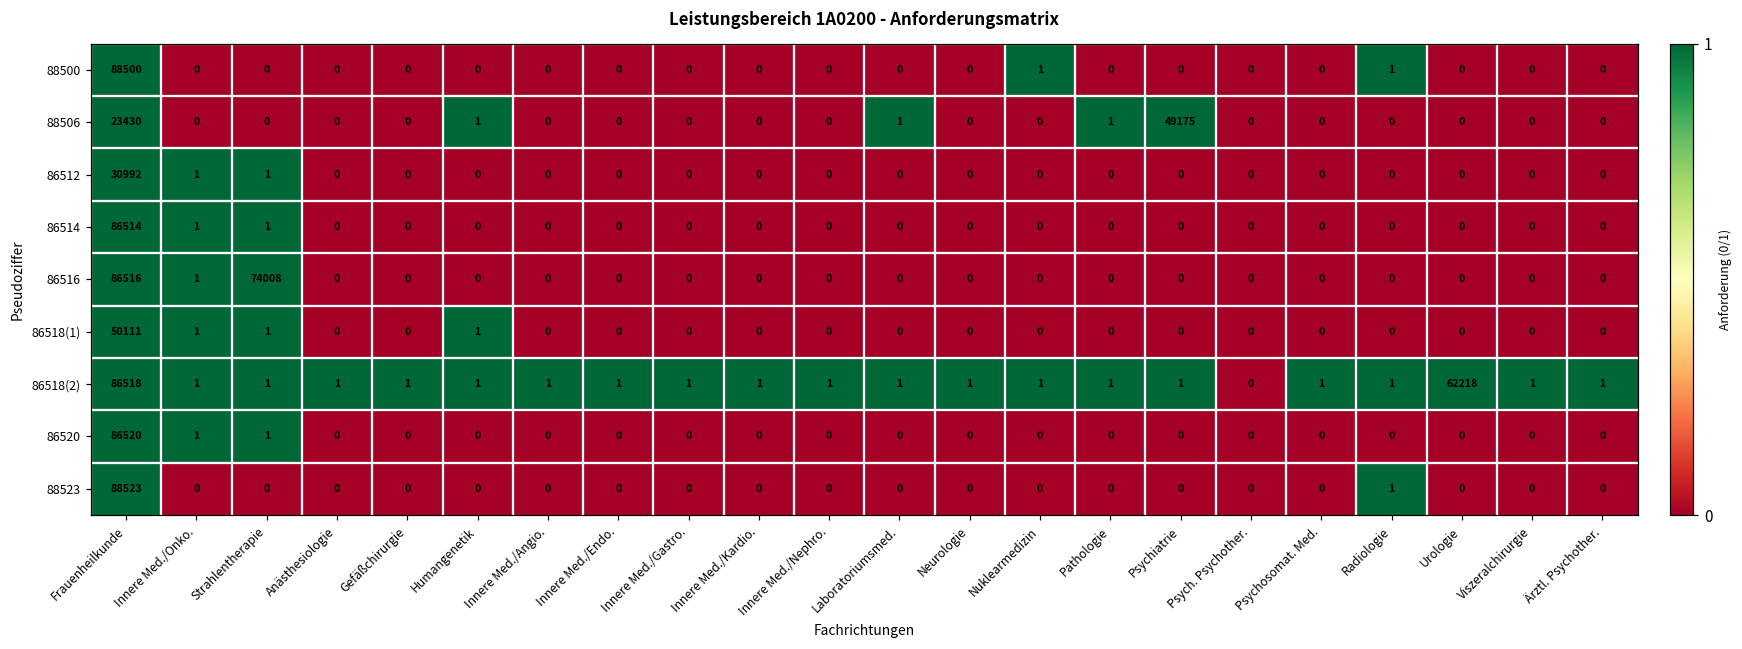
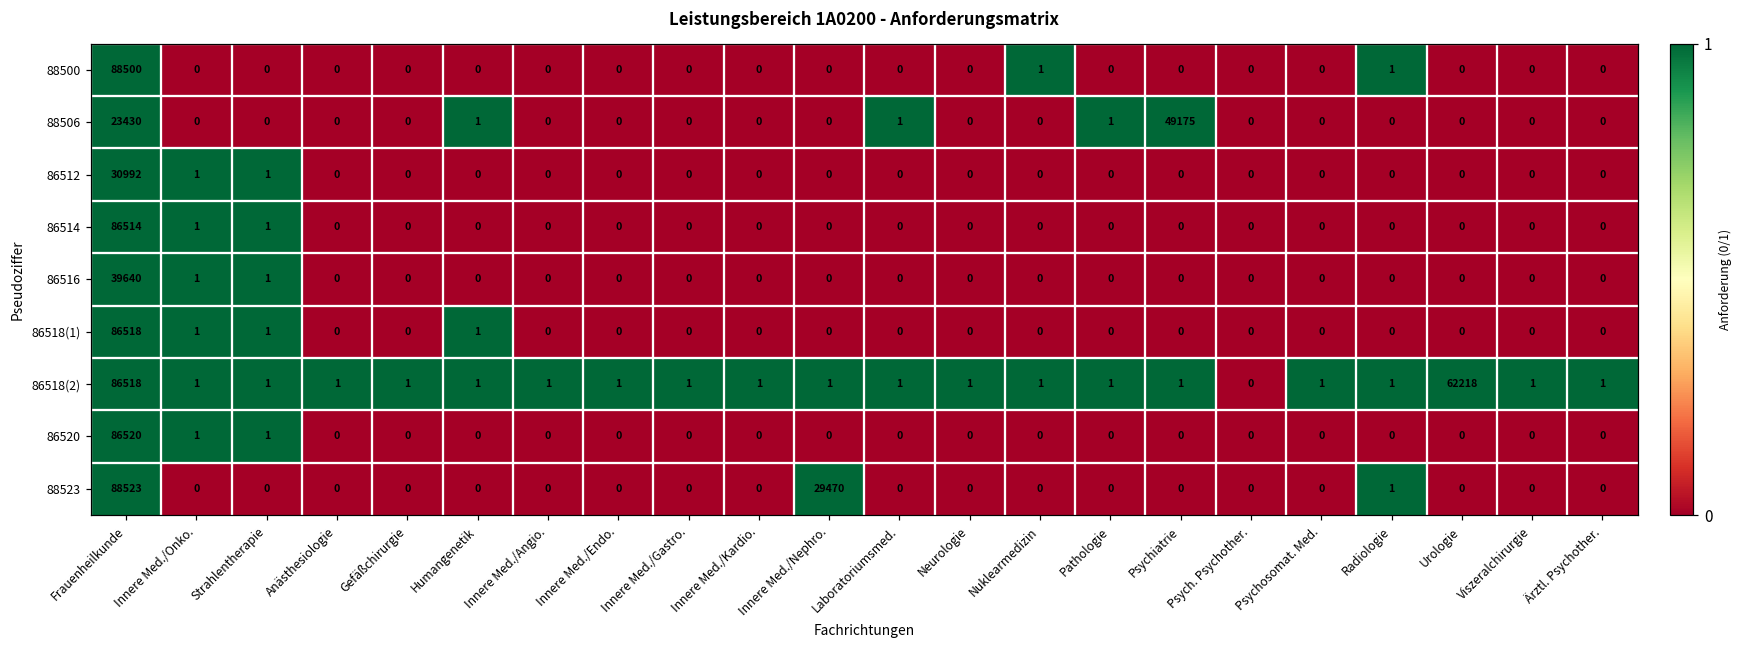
  {
    "88500": {
      "Frauenheilkunde": 88500,
      "Innere Med./Onko.": 0,
      "Strahlentherapie": 0,
      "Anästhesiologie": 0,
      "Gefäßchirurgie": 0,
      "Humangenetik": 0,
      "Innere Med./Angio.": 0,
      "Innere Med./Endo.": 0,
      "Innere Med./Gastro.": 0,
      "Innere Med./Kardio.": 0,
      "Innere Med./Nephro.": 0,
      "Laboratoriumsmed.": 0,
      "Neurologie": 0,
      "Nuklearmedizin": 1,
      "Pathologie": 0,
      "Psychiatrie": 0,
      "Psych. Psychother.": 0,
      "Psychosomat. Med.": 0,
      "Radiologie": 1,
      "Urologie": 0,
      "Viszeralchirurgie": 0,
      "Ärztl. Psychother.": 0
    },
    "88506": {
      "Frauenheilkunde": 23430,
      "Innere Med./Onko.": 0,
      "Strahlentherapie": 0,
      "Anästhesiologie": 0,
      "Gefäßchirurgie": 0,
      "Humangenetik": 1,
      "Innere Med./Angio.": 0,
      "Innere Med./Endo.": 0,
      "Innere Med./Gastro.": 0,
      "Innere Med./Kardio.": 0,
      "Innere Med./Nephro.": 0,
      "Laboratoriumsmed.": 1,
      "Neurologie": 0,
      "Nuklearmedizin": 0,
      "Pathologie": 1,
      "Psychiatrie": 49175,
      "Psych. Psychother.": 0,
      "Psychosomat. Med.": 0,
      "Radiologie": 0,
      "Urologie": 0,
      "Viszeralchirurgie": 0,
      "Ärztl. Psychother.": 0
    },
    "86512": {
      "Frauenheilkunde": 30992,
      "Innere Med./Onko.": 1,
      "Strahlentherapie": 1,
      "Anästhesiologie": 0,
      "Gefäßchirurgie": 0,
      "Humangenetik": 0,
      "Innere Med./Angio.": 0,
      "Innere Med./Endo.": 0,
      "Innere Med./Gastro.": 0,
      "Innere Med./Kardio.": 0,
      "Innere Med./Nephro.": 0,
      "Laboratoriumsmed.": 0,
      "Neurologie": 0,
      "Nuklearmedizin": 0,
      "Pathologie": 0,
      "Psychiatrie": 0,
      "Psych. Psychother.": 0,
      "Psychosomat. Med.": 0,
      "Radiologie": 0,
      "Urologie": 0,
      "Viszeralchirurgie": 0,
      "Ärztl. Psychother.": 0
    },
    "86514": {
      "Frauenheilkunde": 86514,
      "Innere Med./Onko.": 1,
      "Strahlentherapie": 1,
      "Anästhesiologie": 0,
      "Gefäßchirurgie": 0,
      "Humangenetik": 0,
      "Innere Med./Angio.": 0,
      "Innere Med./Endo.": 0,
      "Innere Med./Gastro.": 0,
      "Innere Med./Kardio.": 0,
      "Innere Med./Nephro.": 0,
      "Laboratoriumsmed.": 0,
      "Neurologie": 0,
      "Nuklearmedizin": 0,
      "Pathologie": 0,
      "Psychiatrie": 0,
      "Psych. Psychother.": 0,
      "Psychosomat. Med.": 0,
      "Radiologie": 0,
      "Urologie": 0,
      "Viszeralchirurgie": 0,
      "Ärztl. Psychother.": 0
    },
    "86516": {
-     "Frauenheilkunde": 86516,
+     "Frauenheilkunde": 39640,
      "Innere Med./Onko.": 1,
-     "Strahlentherapie": 74008,
+     "Strahlentherapie": 1,
      "Anästhesiologie": 0,
      "Gefäßchirurgie": 0,
      "Humangenetik": 0,
      "Innere Med./Angio.": 0,
      "Innere Med./Endo.": 0,
      "Innere Med./Gastro.": 0,
      "Innere Med./Kardio.": 0,
      "Innere Med./Nephro.": 0,
      "Laboratoriumsmed.": 0,
      "Neurologie": 0,
      "Nuklearmedizin": 0,
      "Pathologie": 0,
      "Psychiatrie": 0,
      "Psych. Psychother.": 0,
      "Psychosomat. Med.": 0,
      "Radiologie": 0,
      "Urologie": 0,
      "Viszeralchirurgie": 0,
      "Ärztl. Psychother.": 0
    },
    "86518(1)": {
-     "Frauenheilkunde": 50111,
+     "Frauenheilkunde": 86518,
      "Innere Med./Onko.": 1,
      "Strahlentherapie": 1,
      "Anästhesiologie": 0,
      "Gefäßchirurgie": 0,
      "Humangenetik": 1,
      "Innere Med./Angio.": 0,
      "Innere Med./Endo.": 0,
      "Innere Med./Gastro.": 0,
      "Innere Med./Kardio.": 0,
      "Innere Med./Nephro.": 0,
      "Laboratoriumsmed.": 0,
      "Neurologie": 0,
      "Nuklearmedizin": 0,
      "Pathologie": 0,
      "Psychiatrie": 0,
      "Psych. Psychother.": 0,
      "Psychosomat. Med.": 0,
      "Radiologie": 0,
      "Urologie": 0,
      "Viszeralchirurgie": 0,
      "Ärztl. Psychother.": 0
    },
    "86518(2)": {
      "Frauenheilkunde": 86518,
      "Innere Med./Onko.": 1,
      "Strahlentherapie": 1,
      "Anästhesiologie": 1,
      "Gefäßchirurgie": 1,
      "Humangenetik": 1,
      "Innere Med./Angio.": 1,
      "Innere Med./Endo.": 1,
      "Innere Med./Gastro.": 1,
      "Innere Med./Kardio.": 1,
      "Innere Med./Nephro.": 1,
      "Laboratoriumsmed.": 1,
      "Neurologie": 1,
      "Nuklearmedizin": 1,
      "Pathologie": 1,
      "Psychiatrie": 1,
      "Psych. Psychother.": 0,
      "Psychosomat. Med.": 1,
      "Radiologie": 1,
      "Urologie": 62218,
      "Viszeralchirurgie": 1,
      "Ärztl. Psychother.": 1
    },
    "86520": {
      "Frauenheilkunde": 86520,
      "Innere Med./Onko.": 1,
      "Strahlentherapie": 1,
      "Anästhesiologie": 0,
      "Gefäßchirurgie": 0,
      "Humangenetik": 0,
      "Innere Med./Angio.": 0,
      "Innere Med./Endo.": 0,
      "Innere Med./Gastro.": 0,
      "Innere Med./Kardio.": 0,
      "Innere Med./Nephro.": 0,
      "Laboratoriumsmed.": 0,
      "Neurologie": 0,
      "Nuklearmedizin": 0,
      "Pathologie": 0,
      "Psychiatrie": 0,
      "Psych. Psychother.": 0,
      "Psychosomat. Med.": 0,
      "Radiologie": 0,
      "Urologie": 0,
      "Viszeralchirurgie": 0,
      "Ärztl. Psychother.": 0
    },
    "88523": {
      "Frauenheilkunde": 88523,
      "Innere Med./Onko.": 0,
      "Strahlentherapie": 0,
      "Anästhesiologie": 0,
      "Gefäßchirurgie": 0,
      "Humangenetik": 0,
      "Innere Med./Angio.": 0,
      "Innere Med./Endo.": 0,
      "Innere Med./Gastro.": 0,
      "Innere Med./Kardio.": 0,
-     "Innere Med./Nephro.": 0,
+     "Innere Med./Nephro.": 29470,
      "Laboratoriumsmed.": 0,
      "Neurologie": 0,
      "Nuklearmedizin": 0,
      "Pathologie": 0,
      "Psychiatrie": 0,
      "Psych. Psychother.": 0,
      "Psychosomat. Med.": 0,
      "Radiologie": 1,
      "Urologie": 0,
      "Viszeralchirurgie": 0,
      "Ärztl. Psychother.": 0
    }
  }
